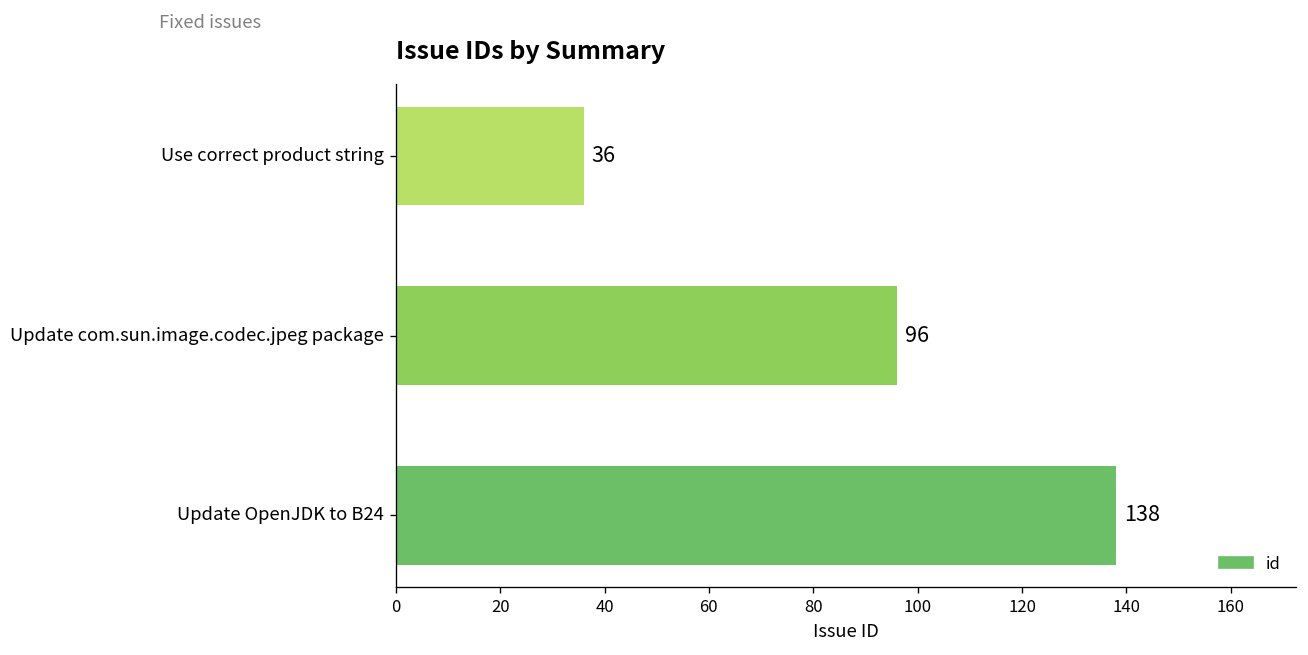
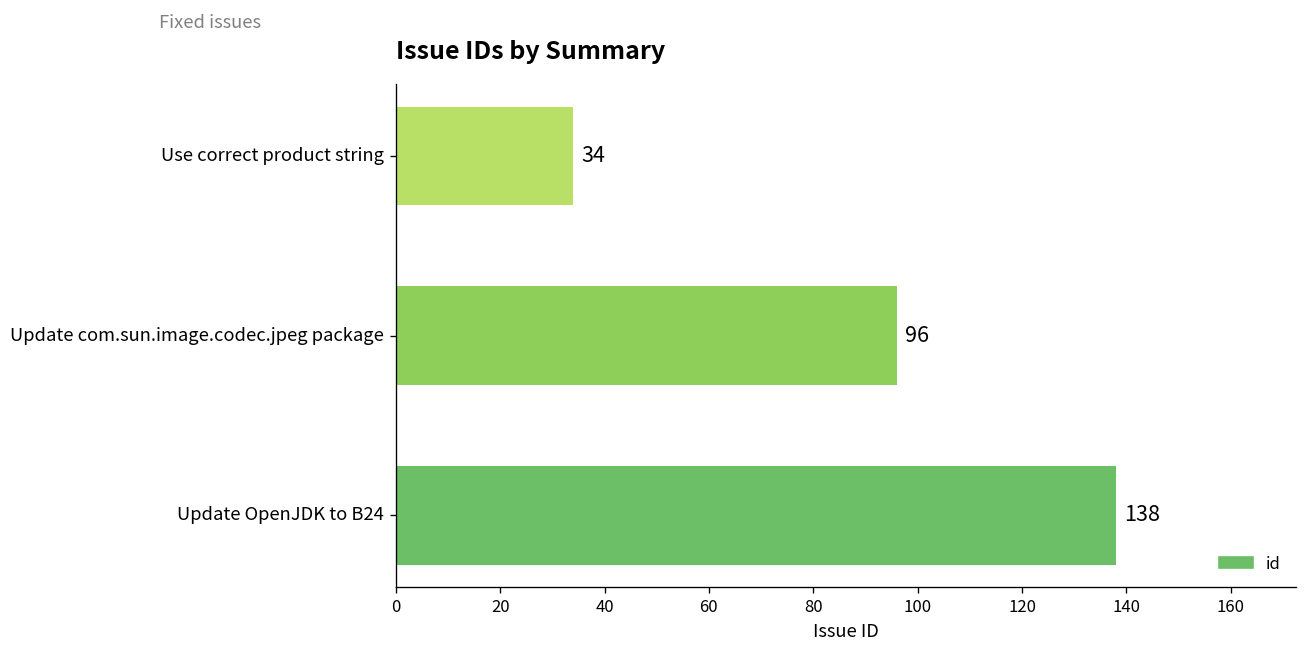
  {
-   "Use correct product string": 36,
+   "Use correct product string": 34,
    "Update com.sun.image.codec.jpeg package": 96,
    "Update OpenJDK to B24": 138
  }
